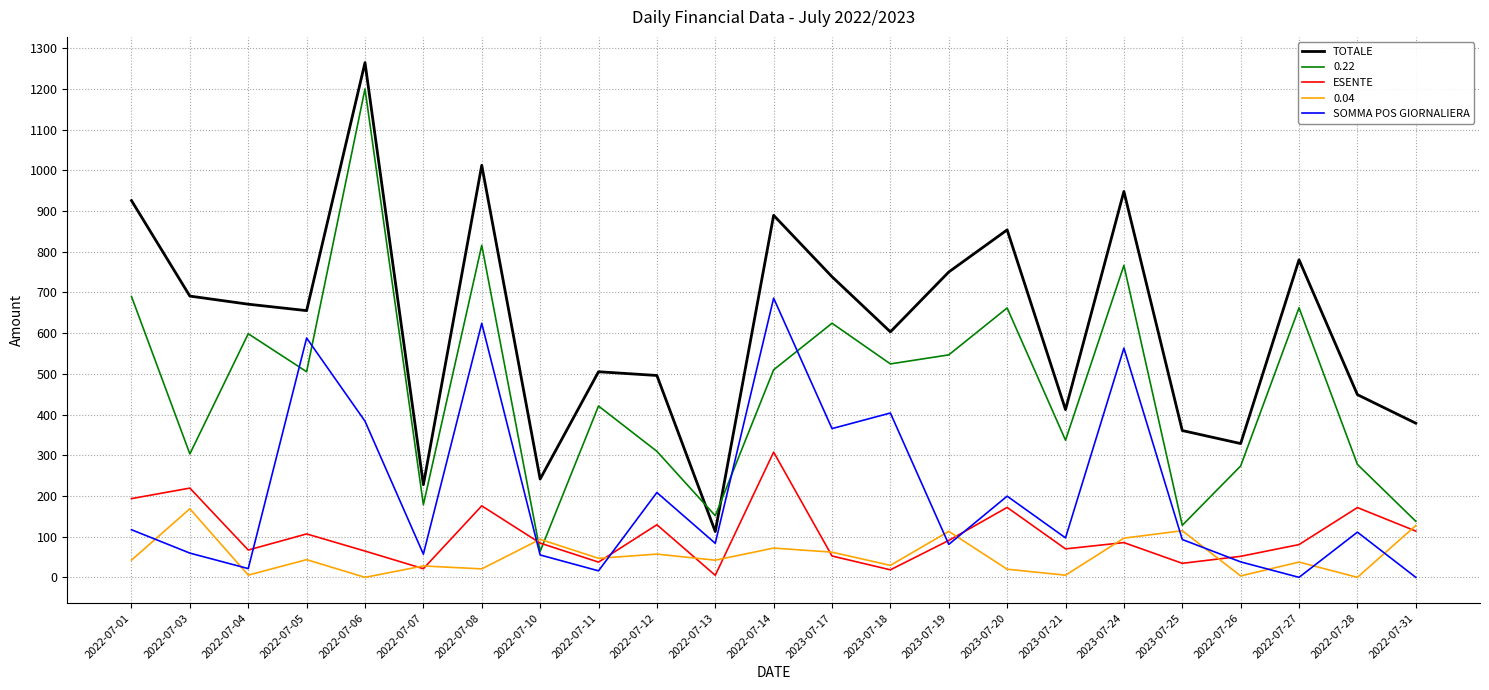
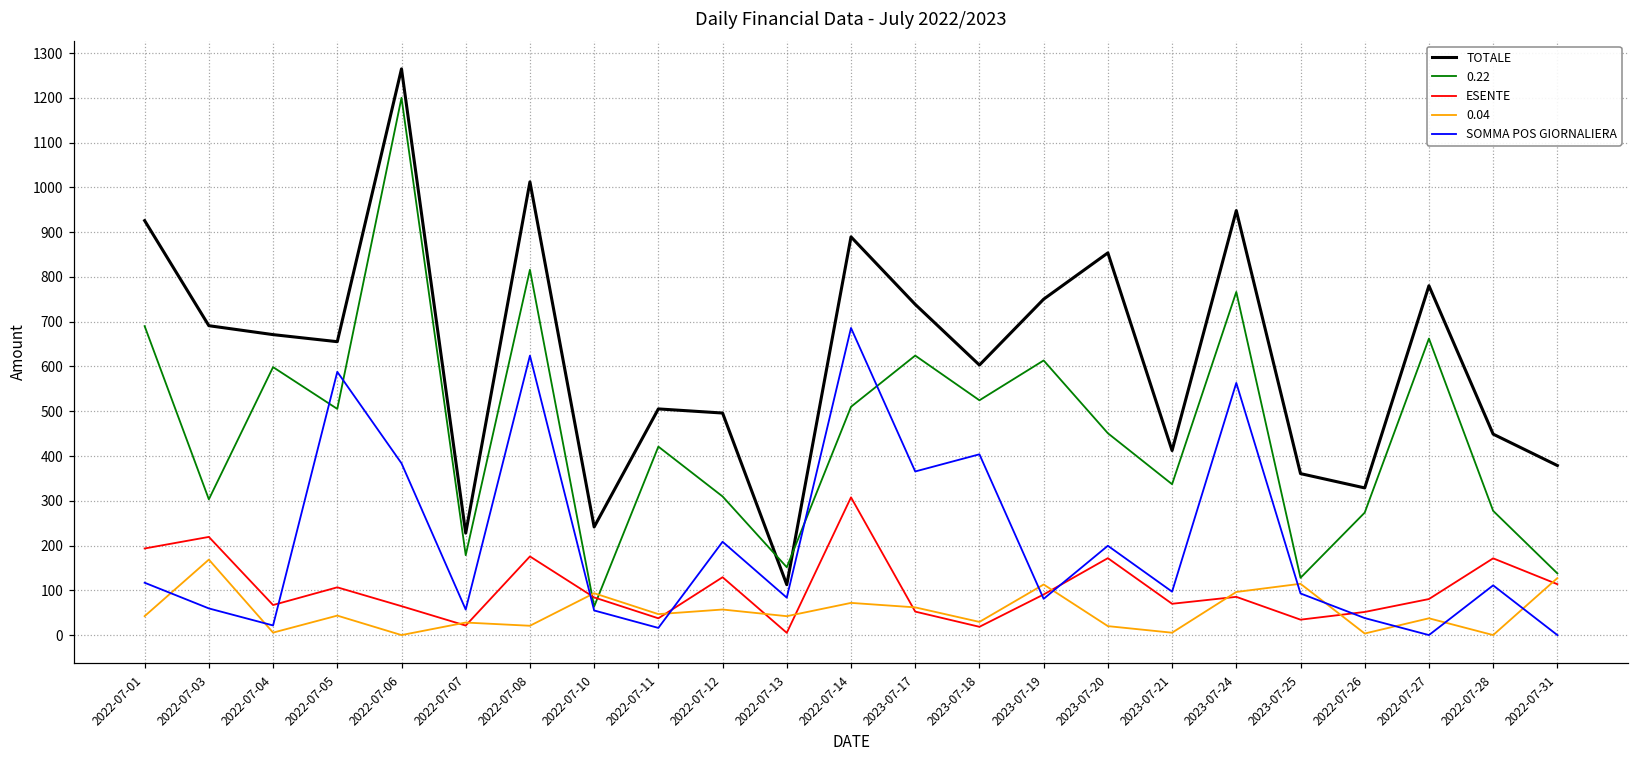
  {
    "TOTALE": {
      "2022-07-01": 930,
      "2022-07-03": 690,
      "2022-07-04": 670,
      "2022-07-05": 660,
      "2022-07-06": 1260,
      "2022-07-07": 230,
      "2022-07-08": 1010,
      "2022-07-10": 240,
      "2022-07-11": 510,
      "2022-07-12": 500,
      "2022-07-13": 110,
      "2022-07-14": 890,
      "2023-07-17": 740,
      "2023-07-18": 600,
      "2023-07-19": 750,
      "2023-07-20": 850,
      "2023-07-21": 410,
      "2023-07-24": 950,
      "2023-07-25": 360,
      "2022-07-26": 330,
      "2022-07-27": 780,
      "2022-07-28": 450,
      "2022-07-31": 380
    },
    "0.22": {
      "2022-07-01": 690,
      "2022-07-03": 300,
      "2022-07-04": 600,
      "2022-07-05": 510,
      "2022-07-06": 1200,
      "2022-07-07": 180,
      "2022-07-08": 820,
      "2022-07-10": 60,
      "2022-07-11": 420,
      "2022-07-12": 310,
      "2022-07-13": 150,
      "2022-07-14": 510,
      "2023-07-17": 620,
      "2023-07-18": 520,
-     "2023-07-19": 550,
-     "2023-07-20": 660,
+     "2023-07-19": 610,
+     "2023-07-20": 450,
      "2023-07-21": 340,
      "2023-07-24": 770,
      "2023-07-25": 130,
      "2022-07-26": 270,
      "2022-07-27": 660,
      "2022-07-28": 280,
      "2022-07-31": 140
    },
    "ESENTE": {
      "2022-07-01": 190,
      "2022-07-03": 220,
      "2022-07-04": 70,
      "2022-07-05": 110,
      "2022-07-06": 60,
      "2022-07-07": 20,
      "2022-07-08": 180,
      "2022-07-10": 80,
      "2022-07-11": 40,
      "2022-07-12": 130,
      "2022-07-13": 10,
      "2022-07-14": 310,
      "2023-07-17": 50,
      "2023-07-18": 20,
      "2023-07-19": 90,
      "2023-07-20": 170,
      "2023-07-21": 70,
      "2023-07-24": 90,
      "2023-07-25": 30,
      "2022-07-26": 50,
      "2022-07-27": 80,
      "2022-07-28": 170,
      "2022-07-31": 110
    },
    "0.04": {
      "2022-07-01": 40,
      "2022-07-03": 170,
      "2022-07-04": 10,
      "2022-07-05": 40,
      "2022-07-06": 0,
      "2022-07-07": 30,
      "2022-07-08": 20,
      "2022-07-10": 90,
      "2022-07-11": 50,
      "2022-07-12": 60,
      "2022-07-13": 40,
      "2022-07-14": 70,
      "2023-07-17": 60,
      "2023-07-18": 30,
      "2023-07-19": 110,
      "2023-07-20": 20,
      "2023-07-21": 10,
      "2023-07-24": 100,
      "2023-07-25": 110,
      "2022-07-26": 0,
      "2022-07-27": 40,
      "2022-07-28": 0,
      "2022-07-31": 130
    },
    "SOMMA POS GIORNALIERA": {
      "2022-07-01": 120,
      "2022-07-03": 60,
      "2022-07-04": 20,
      "2022-07-05": 590,
      "2022-07-06": 380,
      "2022-07-07": 60,
      "2022-07-08": 620,
      "2022-07-10": 60,
      "2022-07-11": 20,
      "2022-07-12": 210,
      "2022-07-13": 80,
      "2022-07-14": 690,
      "2023-07-17": 370,
      "2023-07-18": 400,
      "2023-07-19": 80,
      "2023-07-20": 200,
      "2023-07-21": 100,
      "2023-07-24": 560,
      "2023-07-25": 90,
      "2022-07-26": 40,
      "2022-07-27": 0,
      "2022-07-28": 110,
      "2022-07-31": 0
    }
  }
